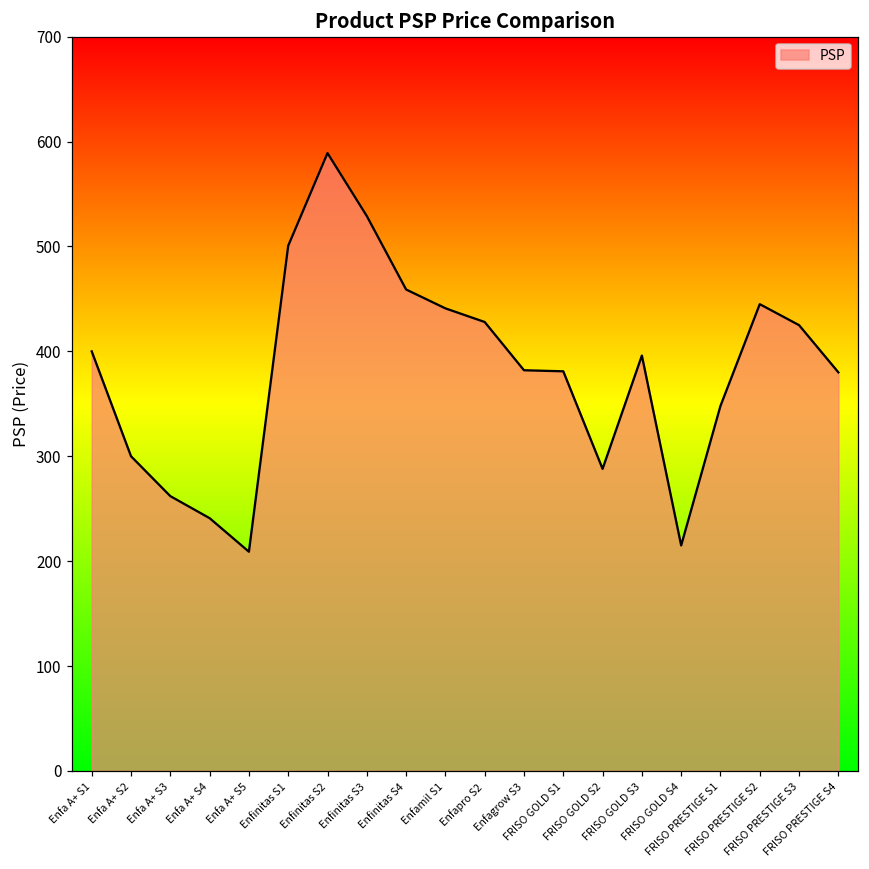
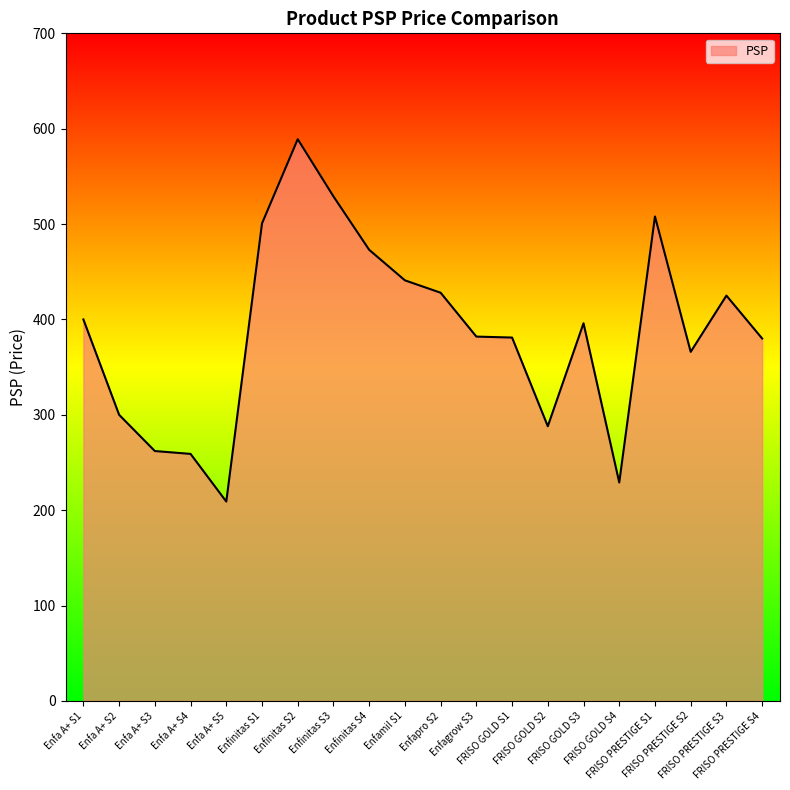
  {
    "Enfa A+ S1": 400,
    "Enfa A+ S2": 300,
    "Enfa A+ S3": 260,
-   "Enfa A+ S4": 240,
+   "Enfa A+ S4": 260,
    "Enfa A+ S5": 210,
    "Enfinitas S1": 500,
    "Enfinitas S2": 590,
    "Enfinitas S3": 530,
-   "Enfinitas S4": 460,
+   "Enfinitas S4": 470,
    "Enfamil S1": 440,
    "Enfapro S2": 430,
    "Enfagrow S3": 380,
    "FRISO GOLD S1": 380,
    "FRISO GOLD S2": 290,
    "FRISO GOLD S3": 400,
-   "FRISO GOLD S4": 220,
-   "FRISO PRESTIGE S1": 350,
-   "FRISO PRESTIGE S2": 450,
+   "FRISO GOLD S4": 230,
+   "FRISO PRESTIGE S1": 510,
+   "FRISO PRESTIGE S2": 370,
    "FRISO PRESTIGE S3": 430,
    "FRISO PRESTIGE S4": 380
  }
